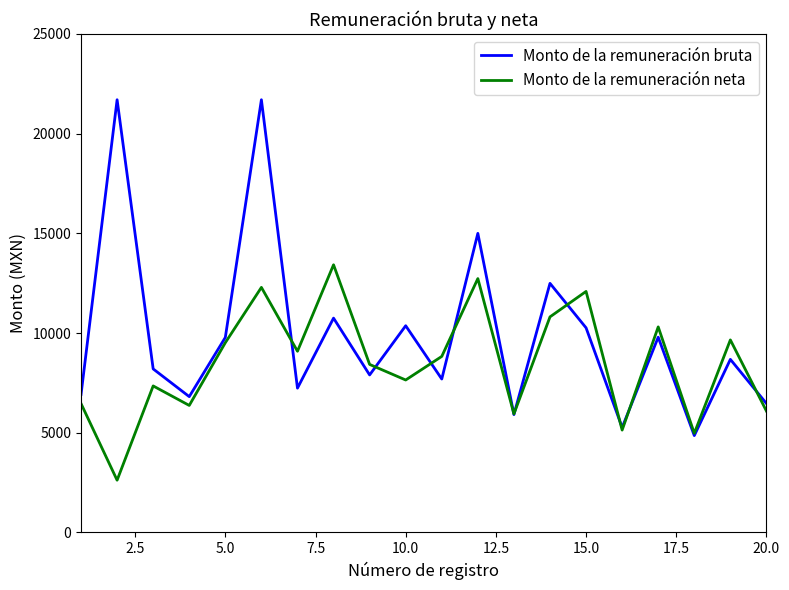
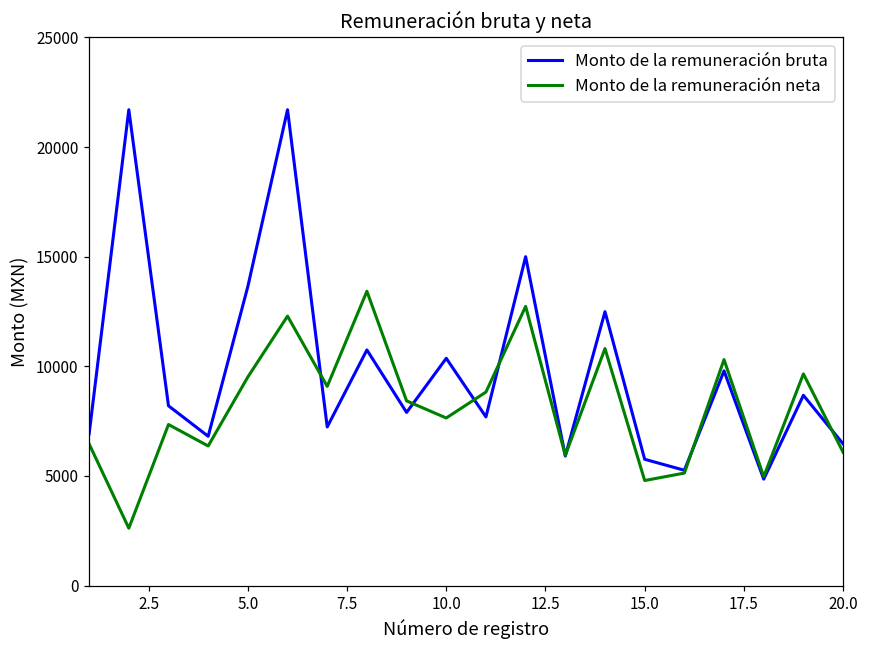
  {
    "Monto de la remuneración bruta": {
-     "5.0": 9800,
+     "5.0": 13600,
      "10.0": 10400,
-     "15.0": 10300,
+     "15.0": 5800,
      "20.0": 6500
    },
    "Monto de la remuneración neta": {
      "5.0": 9500,
      "10.0": 7600,
-     "15.0": 12100,
+     "15.0": 4800,
      "20.0": 6100
    }
  }
